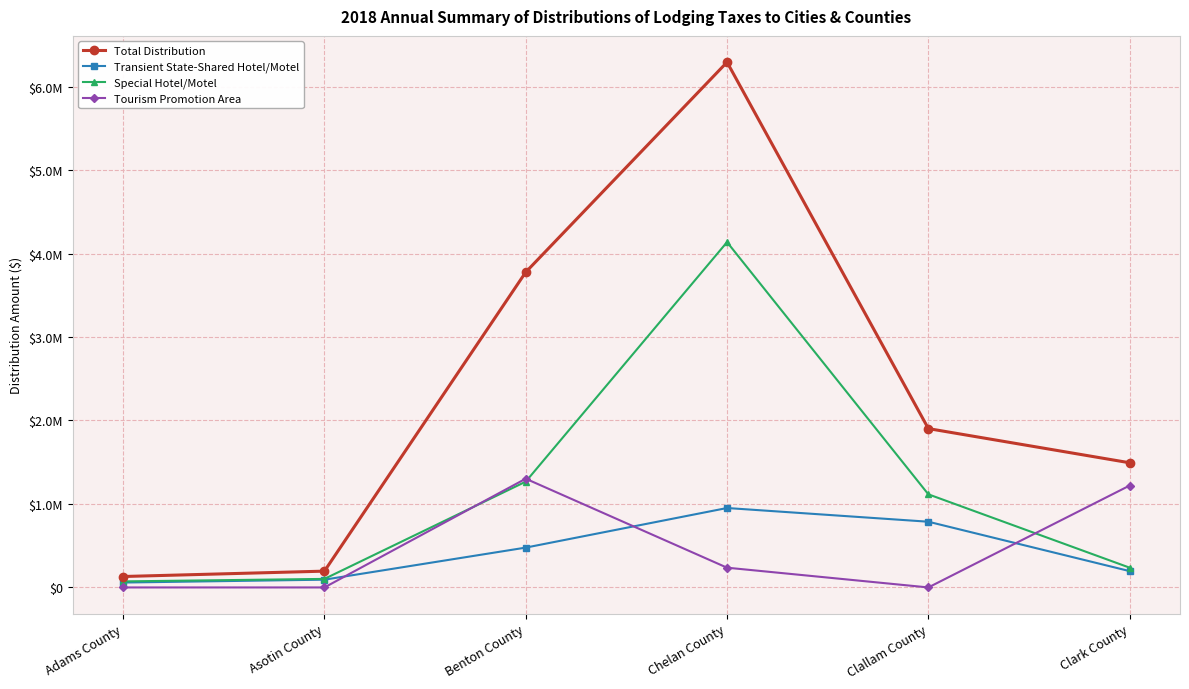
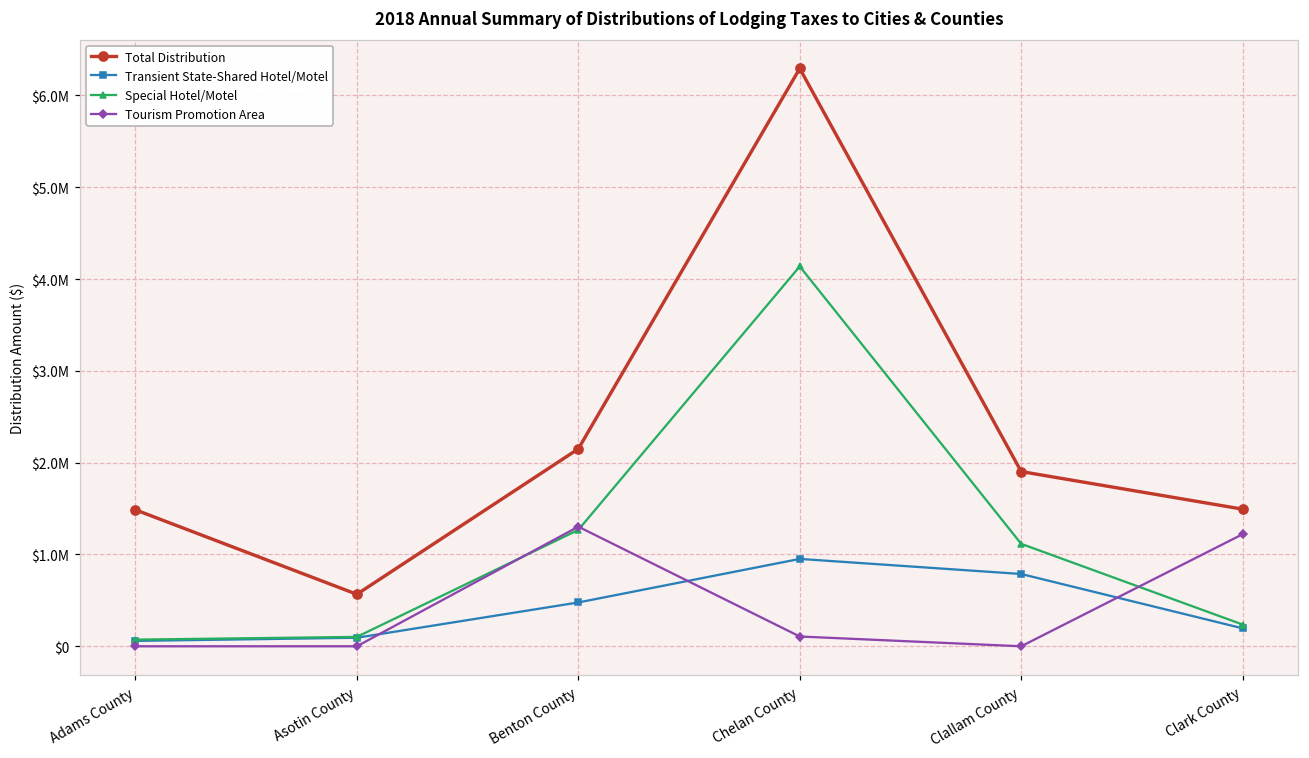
  {
    "Total Distribution": {
-     "Adams County": "$100000",
-     "Asotin County": "$200000",
-     "Benton County": "$3800000",
+     "Adams County": "$1500000",
+     "Asotin County": "$600000",
+     "Benton County": "$2100000",
      "Chelan County": "$6300000",
      "Clallam County": "$1900000",
      "Clark County": "$1500000"
    },
    "Transient State-Shared Hotel/Motel": {
      "Benton County": "$500000",
      "Chelan County": "$1000000",
      "Clallam County": "$800000",
      "Clark County": "$200000"
    },
    "Special Hotel/Motel": {
      "Benton County": "$1300000",
      "Chelan County": "$4100000",
      "Clallam County": "$1100000",
      "Clark County": "$200000"
    },
    "Tourism Promotion Area": {
      "Adams County": "$0",
      "Asotin County": "$0",
      "Benton County": "$1300000",
-     "Chelan County": "$200000",
+     "Chelan County": "$100000",
      "Clallam County": "$0",
      "Clark County": "$1200000"
    }
  }
